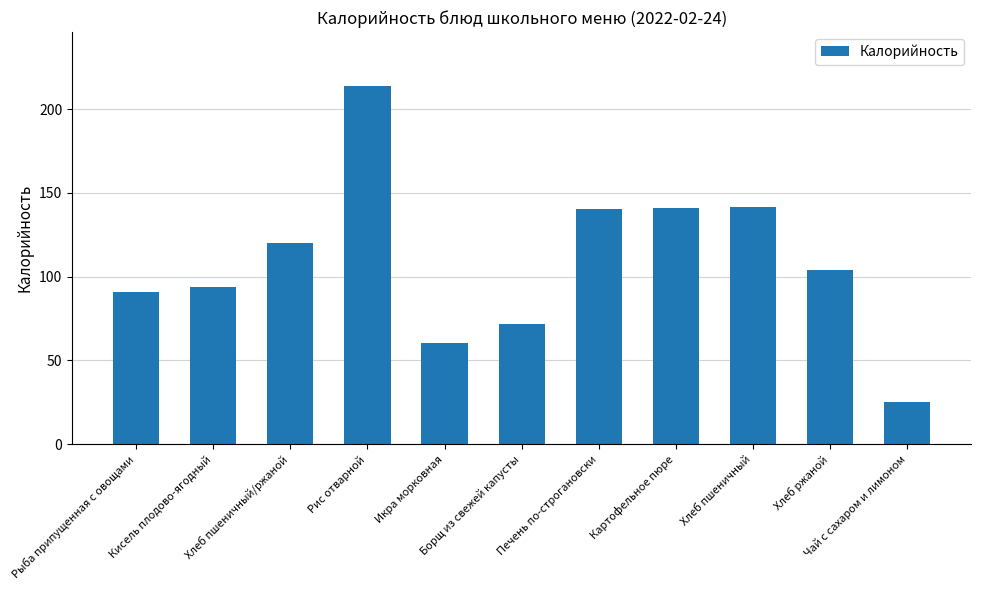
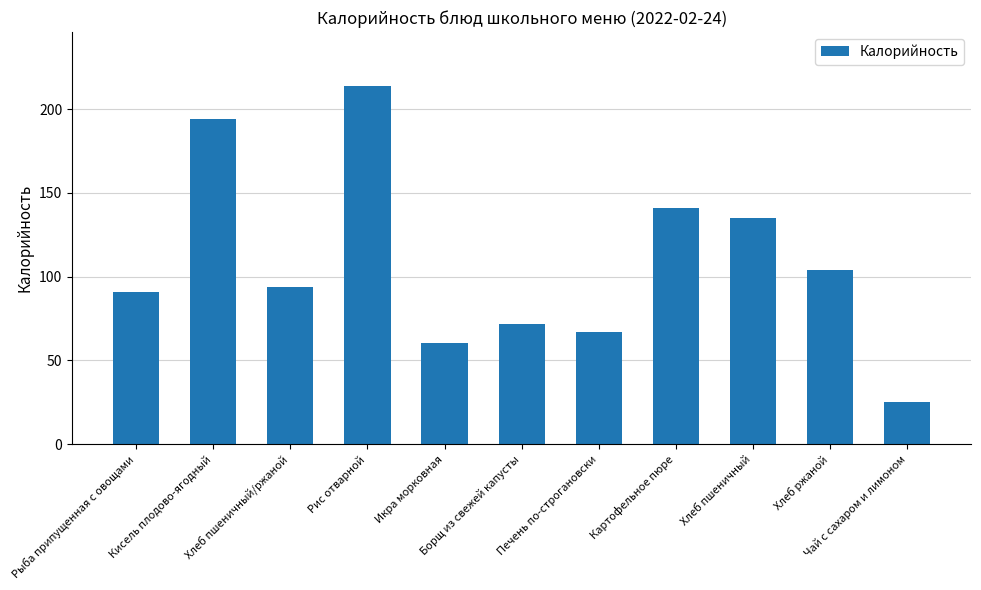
  {
    "Рыба припущенная с овощами": 91,
-   "Кисель плодово-ягодный": 94,
-   "Хлеб пшеничный/ржаной": 120,
+   "Кисель плодово-ягодный": 194,
+   "Хлеб пшеничный/ржаной": 94,
    "Рис отварной": 214,
    "Икра морковная": 61,
    "Борщ из свежей капусты": 72,
-   "Печень по-строгановски": 140,
+   "Печень по-строгановски": 67,
    "Картофельное пюре": 141,
-   "Хлеб пшеничный": 142,
+   "Хлеб пшеничный": 135,
    "Хлеб ржаной": 104,
    "Чай с сахаром и лимоном": 25
  }
